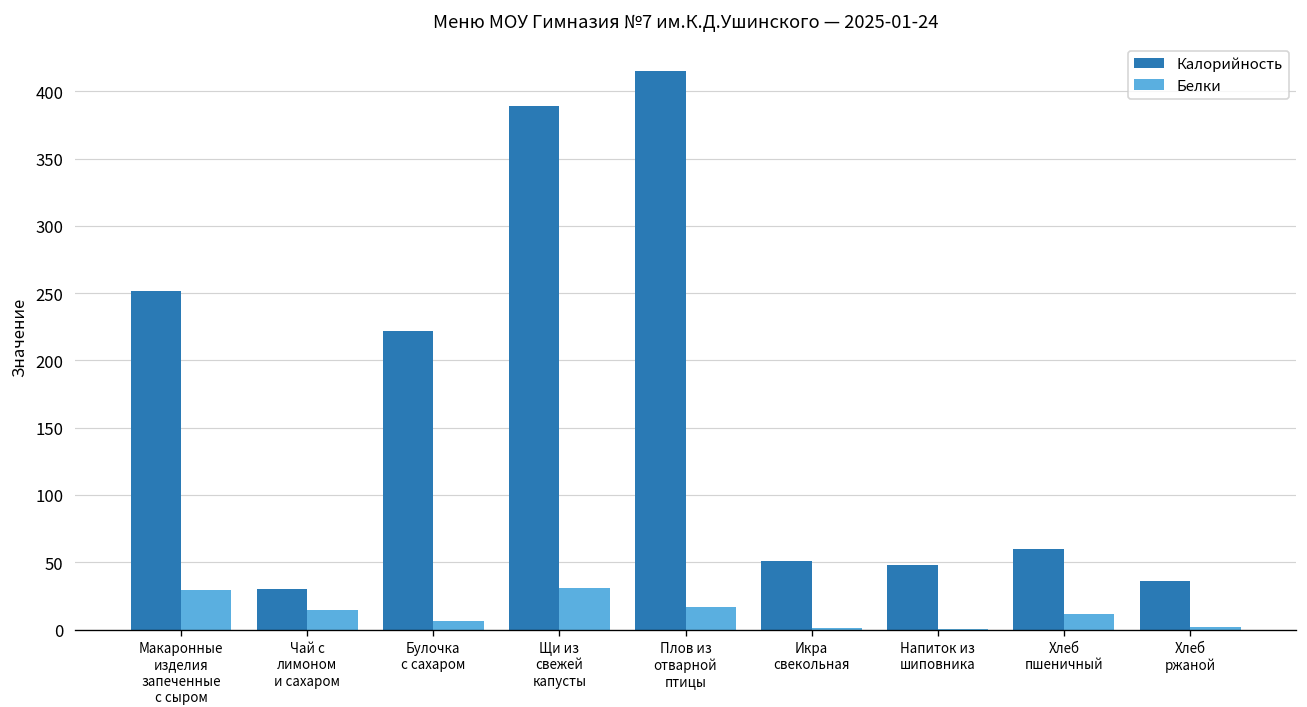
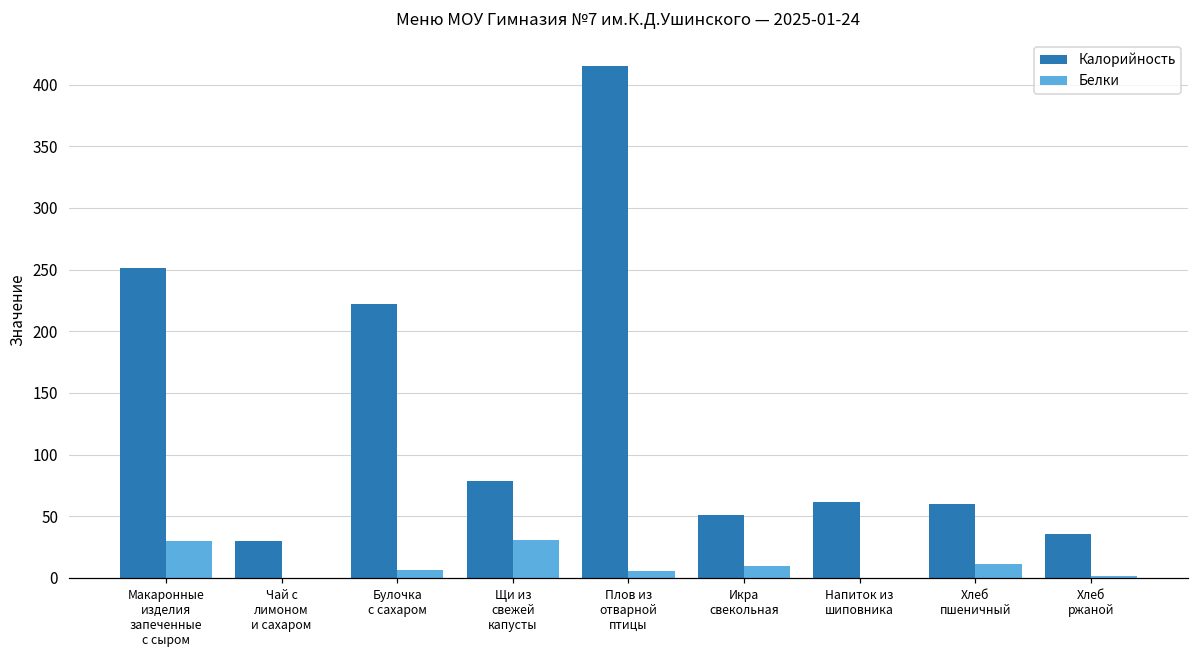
  {
    "Калорийность": {
      "Макаронные изделия запеченные с сыром": 251,
      "Чай с лимоном и сахаром": 30,
      "Булочка с сахаром": 222,
-     "Щи из свежей капусты": 389,
+     "Щи из свежей капусты": 79,
      "Плов из отварной птицы": 415,
      "Икра свекольная": 51,
-     "Напиток из шиповника": 48,
+     "Напиток из шиповника": 61,
      "Хлеб пшеничный": 60,
      "Хлеб ржаной": 36
    },
    "Белки": {
      "Макаронные изделия запеченные с сыром": 30,
-     "Чай с лимоном и сахаром": 14,
+     "Чай с лимоном и сахаром": 0,
      "Булочка с сахаром": 6,
      "Щи из свежей капусты": 31,
-     "Плов из отварной птицы": 17,
-     "Икра свекольная": 1,
+     "Плов из отварной птицы": 5,
+     "Икра свекольная": 10,
      "Хлеб пшеничный": 12
    }
  }
